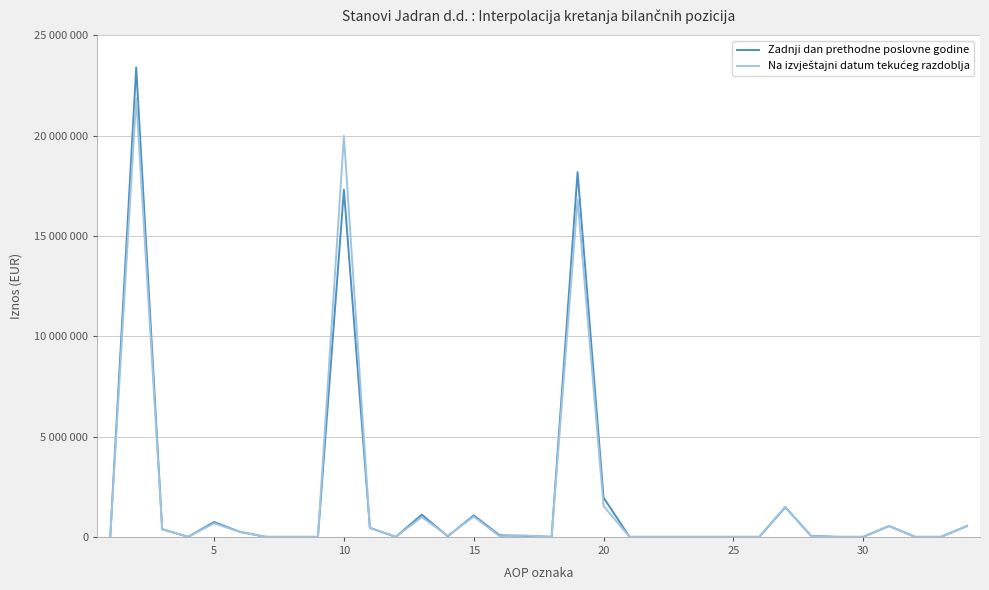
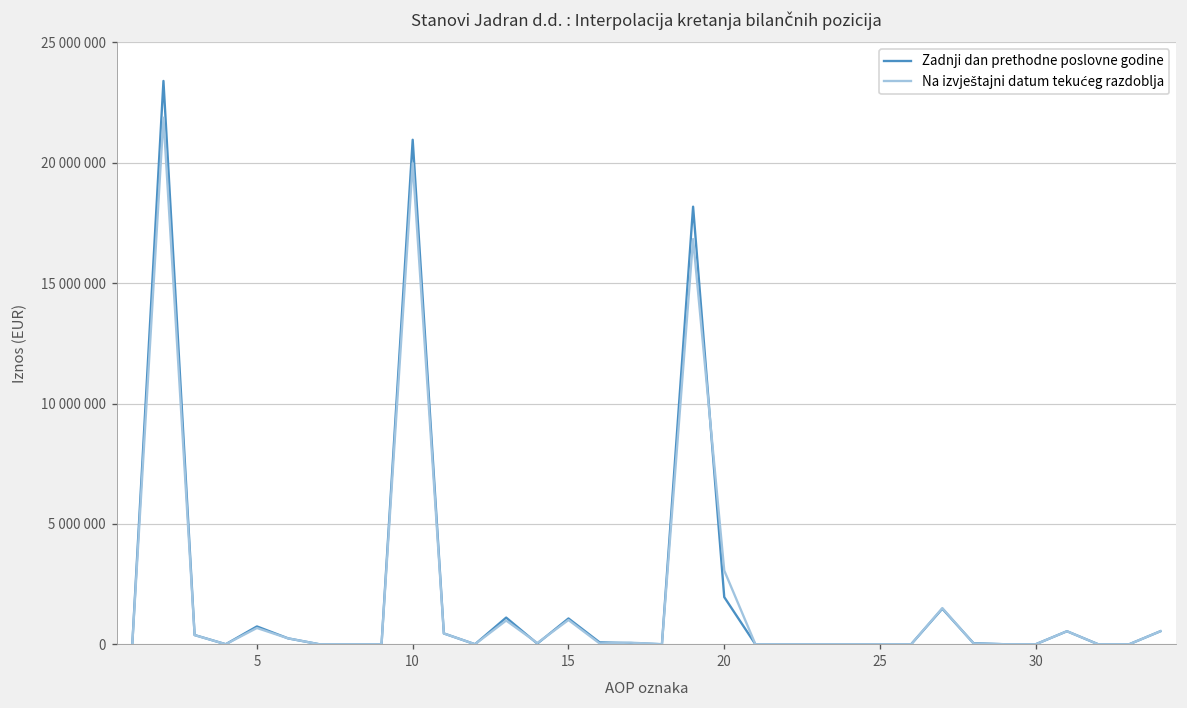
  {
    "Zadnji dan prethodne poslovne godine": {
-     "10": 17300000,
+     "10": 21000000,
      "20": 2000000
    },
    "Na izvještajni datum tekućeg razdoblja": {
      "10": 20000000,
-     "20": 1500000
+     "20": 3100000
    }
  }
